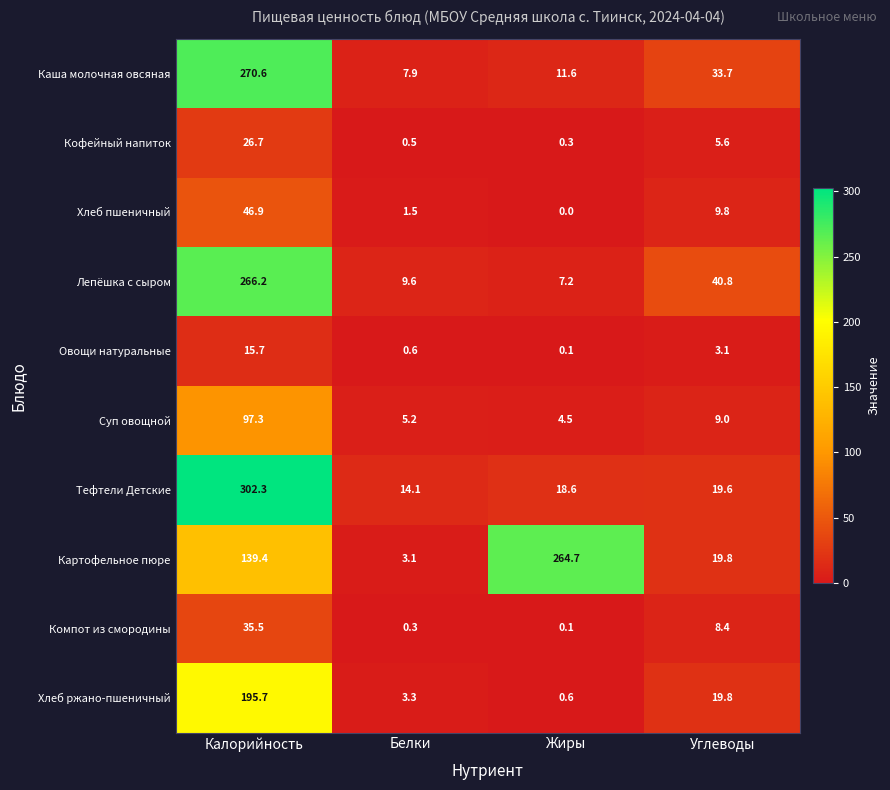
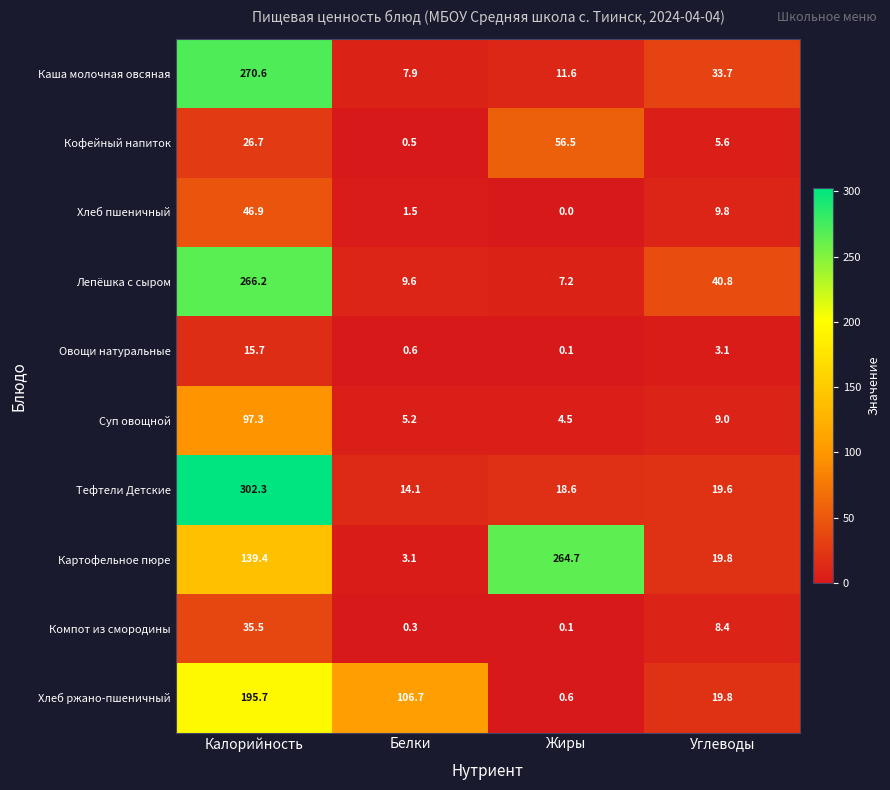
  {
    "Каша молочная овсяная": {
      "Калорийность": 270.6,
      "Белки": 7.9,
      "Жиры": 11.6,
      "Углеводы": 33.7
    },
    "Кофейный напиток": {
      "Калорийность": 26.7,
      "Белки": 0.5,
-     "Жиры": 0.3,
+     "Жиры": 56.5,
      "Углеводы": 5.6
    },
    "Хлеб пшеничный": {
      "Калорийность": 46.9,
      "Белки": 1.5,
      "Жиры": 0.0,
      "Углеводы": 9.8
    },
    "Лепёшка с сыром": {
      "Калорийность": 266.2,
      "Белки": 9.6,
      "Жиры": 7.2,
      "Углеводы": 40.8
    },
    "Овощи натуральные": {
      "Калорийность": 15.7,
      "Белки": 0.6,
      "Жиры": 0.1,
      "Углеводы": 3.1
    },
    "Суп овощной": {
      "Калорийность": 97.3,
      "Белки": 5.2,
      "Жиры": 4.5,
      "Углеводы": 9.0
    },
    "Тефтели Детские": {
      "Калорийность": 302.3,
      "Белки": 14.1,
      "Жиры": 18.6,
      "Углеводы": 19.6
    },
    "Картофельное пюре": {
      "Калорийность": 139.4,
      "Белки": 3.1,
      "Жиры": 264.7,
      "Углеводы": 19.8
    },
    "Компот из смородины": {
      "Калорийность": 35.5,
      "Белки": 0.3,
      "Жиры": 0.1,
      "Углеводы": 8.4
    },
    "Хлеб ржано-пшеничный": {
      "Калорийность": 195.7,
-     "Белки": 3.3,
+     "Белки": 106.7,
      "Жиры": 0.6,
      "Углеводы": 19.8
    }
  }
